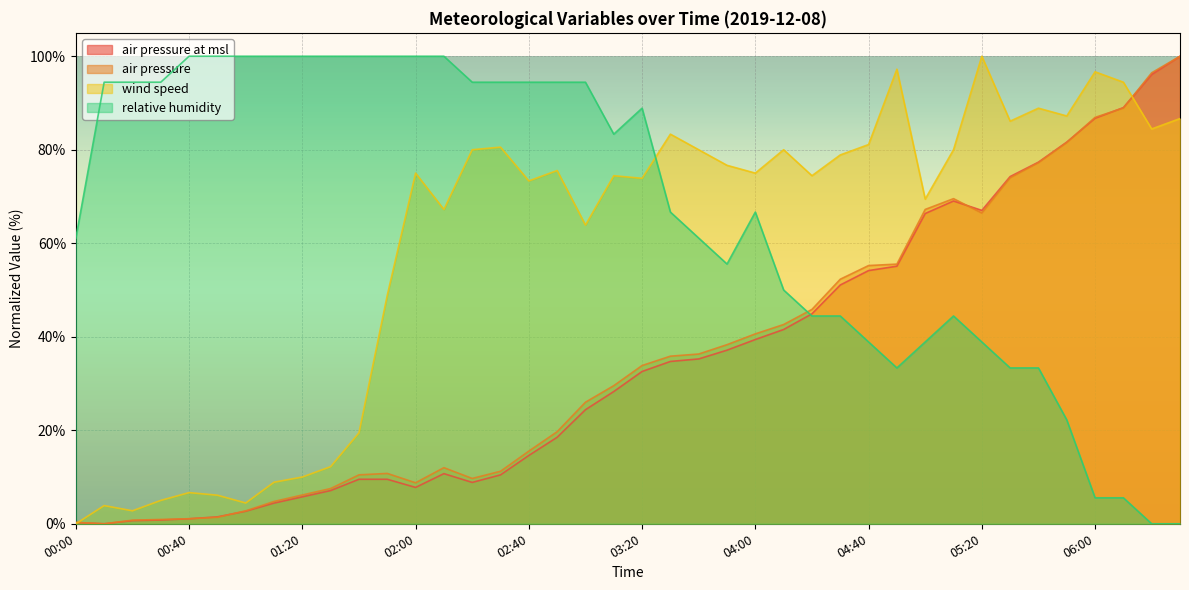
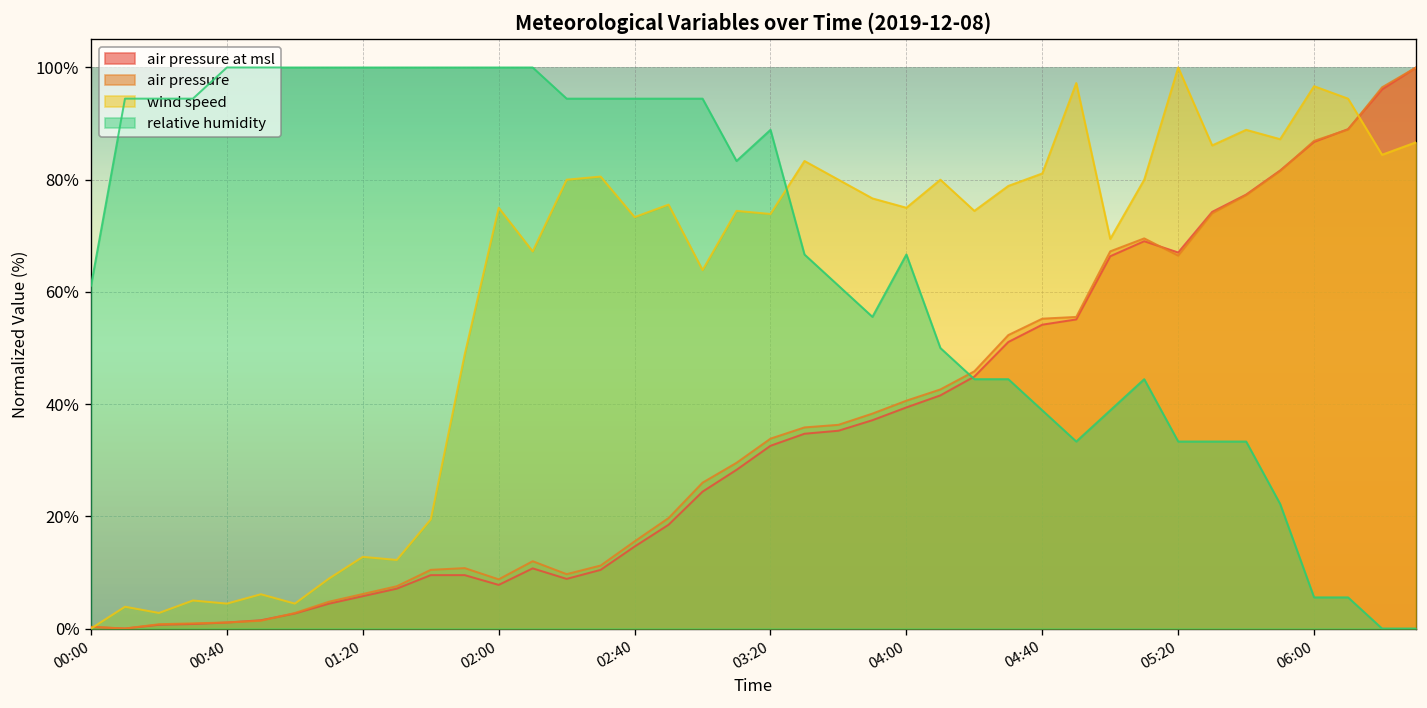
  {
    "wind speed": {
-     "00:40": "7%",
-     "01:20": "10%",
+     "00:40": "4%",
+     "01:20": "13%",
      "02:00": "75%",
      "02:40": "73%",
      "03:20": "74%",
      "04:00": "75%",
      "04:40": "81%",
      "05:20": "100%",
      "06:00": "97%"
    },
    "relative humidity": {
      "00:00": "61%",
      "01:20": "100%",
      "02:00": "100%",
      "02:40": "94%",
      "03:20": "89%",
      "04:00": "67%",
      "04:40": "39%",
-     "05:20": "39%",
+     "05:20": "33%",
      "06:00": "6%"
    }
  }
